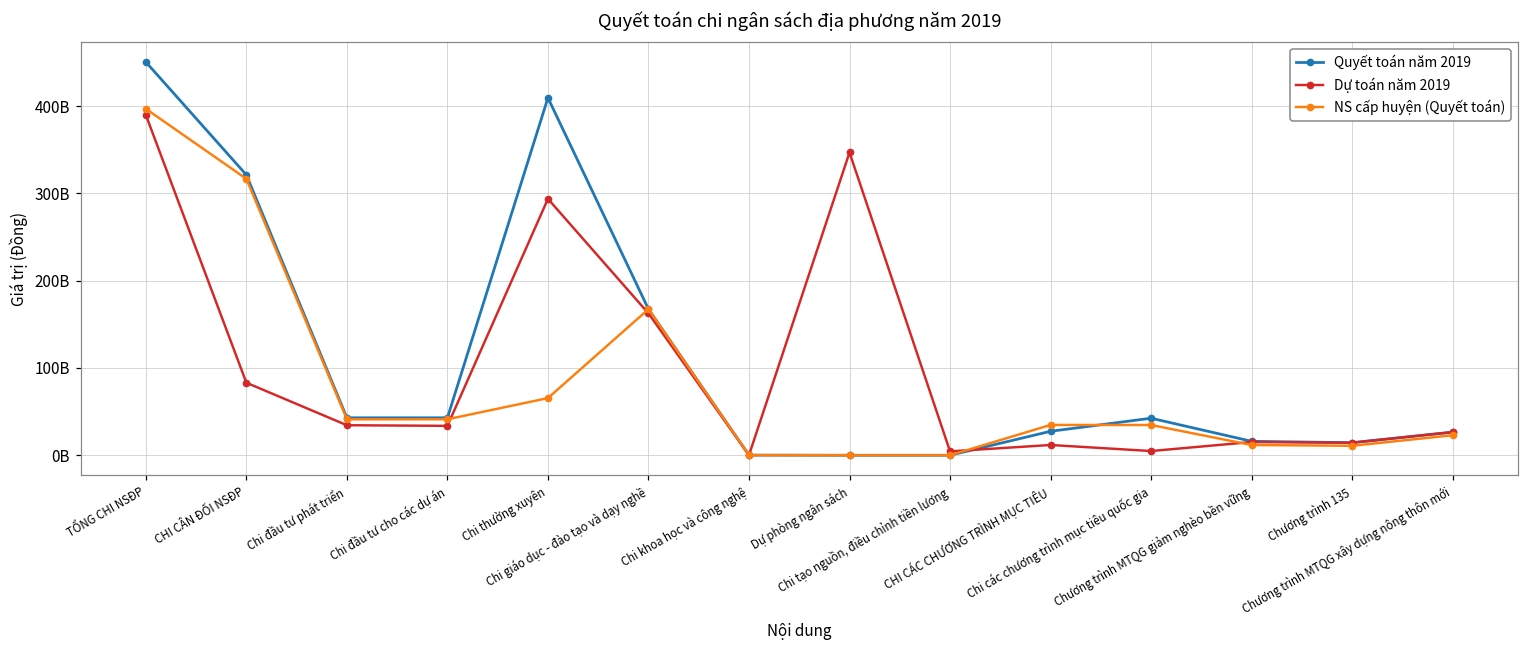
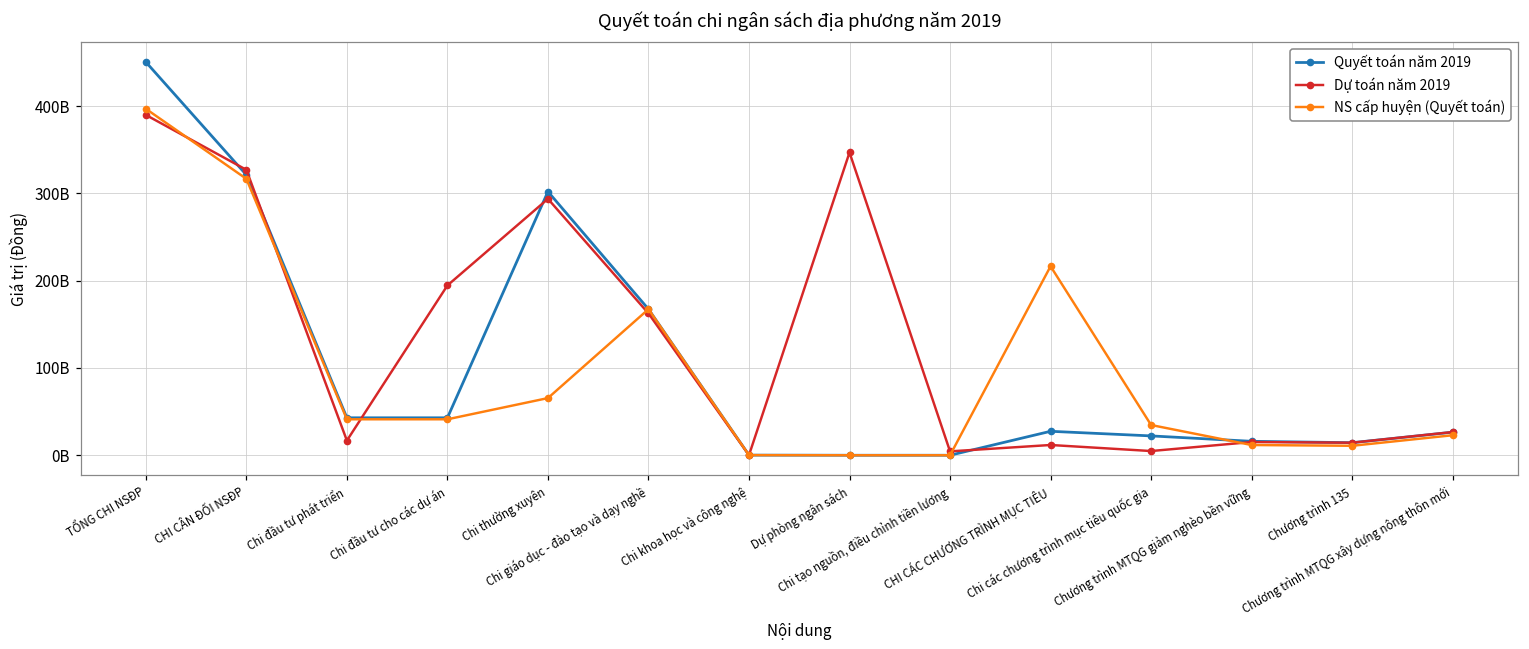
  {
    "Quyết toán năm 2019": {
      "TỔNG CHI NSĐP": 450000000000,
      "CHI CÂN ĐỐI NSĐP": 320000000000,
-     "Chi thường xuyên": 410000000000,
+     "Chi thường xuyên": 300000000000,
      "CHI CÁC CHƯƠNG TRÌNH MỤC TIÊU": 30000000000,
-     "Chi các chương trình mục tiêu quốc gia": 40000000000
+     "Chi các chương trình mục tiêu quốc gia": 20000000000
    },
    "Dự toán năm 2019": {
      "TỔNG CHI NSĐP": 390000000000,
-     "CHI CÂN ĐỐI NSĐP": 80000000000,
-     "Chi đầu tư phát triển": 30000000000,
-     "Chi đầu tư cho các dự án": 30000000000,
+     "CHI CÂN ĐỐI NSĐP": 330000000000,
+     "Chi đầu tư phát triển": 20000000000,
+     "Chi đầu tư cho các dự án": 190000000000,
      "Chi thường xuyên": 290000000000,
      "Chi giáo dục - đào tạo và dạy nghề": 160000000000,
      "Dự phòng ngân sách": 350000000000,
      "Chi tạo nguồn, điều chỉnh tiền lương": 0,
      "CHI CÁC CHƯƠNG TRÌNH MỤC TIÊU": 10000000000,
      "Chi các chương trình mục tiêu quốc gia": 0
    },
    "NS cấp huyện (Quyết toán)": {
      "TỔNG CHI NSĐP": 400000000000,
      "CHI CÂN ĐỐI NSĐP": 320000000000,
      "Chi thường xuyên": 70000000000,
-     "CHI CÁC CHƯƠNG TRÌNH MỤC TIÊU": 30000000000,
+     "CHI CÁC CHƯƠNG TRÌNH MỤC TIÊU": 220000000000,
      "Chi các chương trình mục tiêu quốc gia": 30000000000,
      "Chương trình MTQG giảm nghèo bền vững": 10000000000,
      "Chương trình 135": 10000000000,
      "Chương trình MTQG xây dựng nông thôn mới": 20000000000
    }
  }
